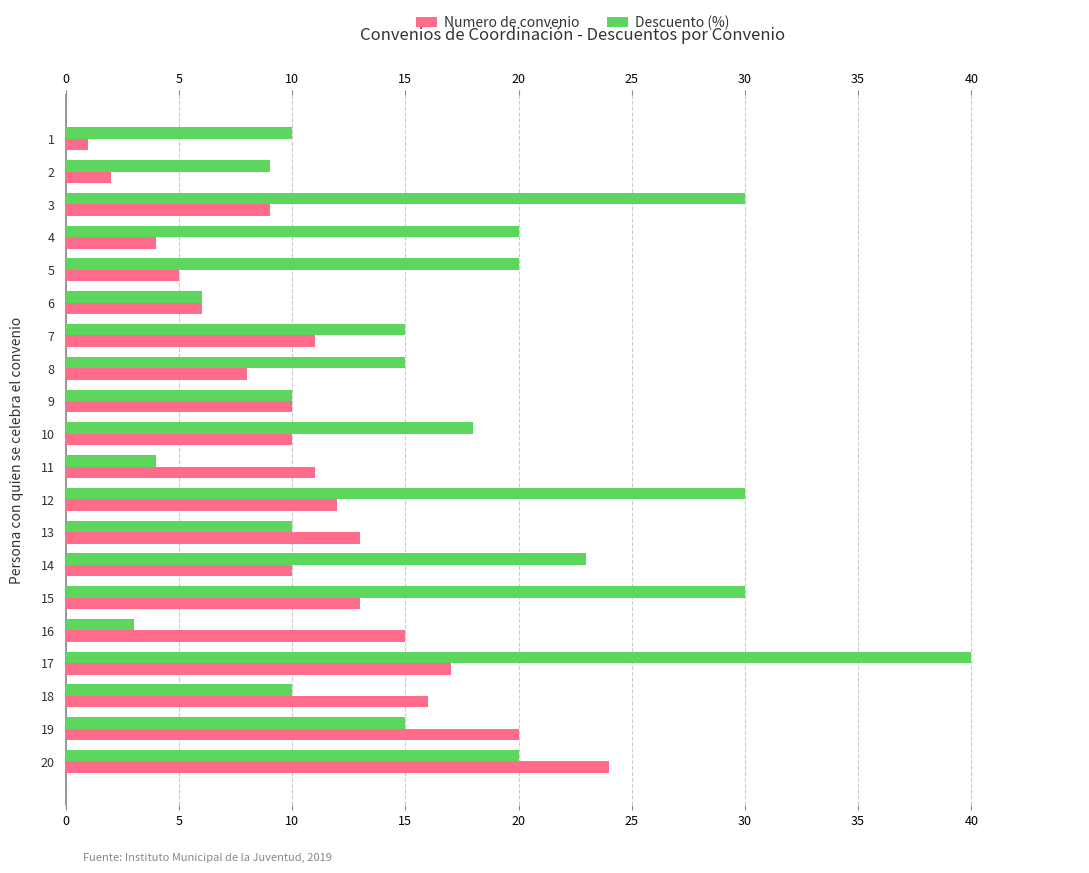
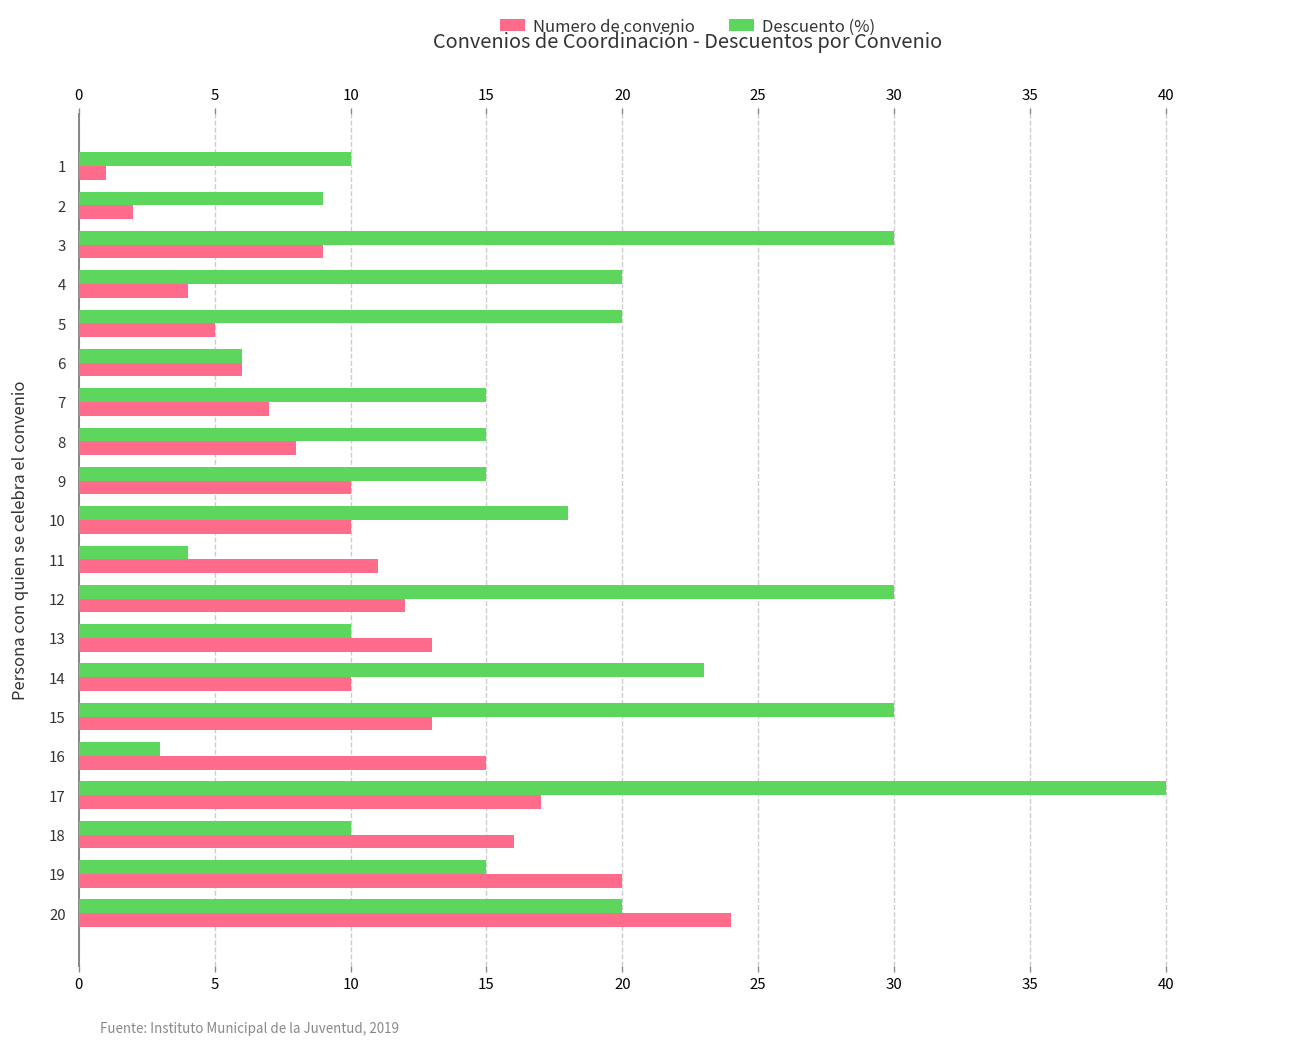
  {
    "Numero de convenio": {
      "1": 1,
      "2": 2,
      "3": 9,
      "4": 4,
      "5": 5,
      "6": 6,
-     "7": 11,
+     "7": 7,
      "8": 8,
      "9": 10,
      "10": 10,
      "11": 11,
      "12": 12,
      "13": 13,
      "14": 10,
      "15": 13,
      "16": 15,
      "17": 17,
      "18": 16,
      "19": 20,
      "20": 24
    },
    "Descuento (%)": {
      "1": 10,
      "2": 9,
      "3": 30,
      "4": 20,
      "5": 20,
      "6": 6,
      "7": 15,
      "8": 15,
-     "9": 10,
+     "9": 15,
      "10": 18,
      "11": 4,
      "12": 30,
      "13": 10,
      "14": 23,
      "15": 30,
      "16": 3,
      "17": 40,
      "18": 10,
      "19": 15,
      "20": 20
    }
  }
